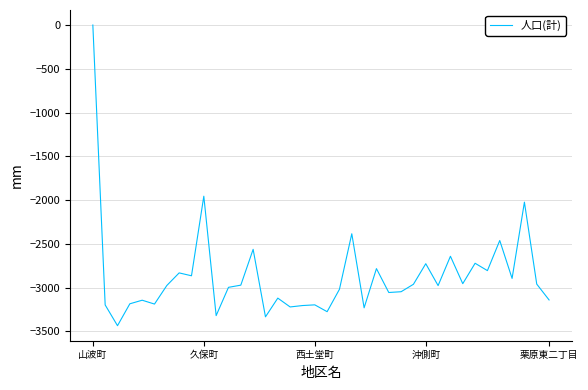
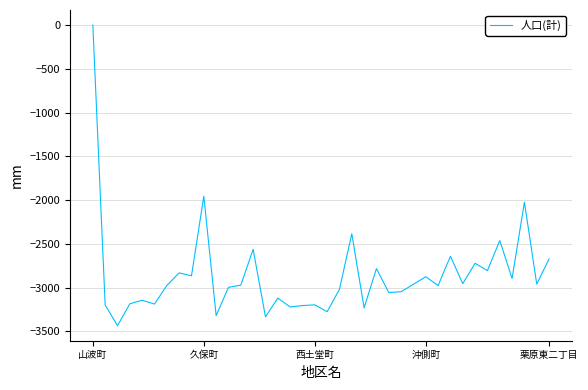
  {
    "山波町": 0,
    "久保町": -2000,
    "西土堂町": -3200,
-   "沖側町": -2700,
-   "栗原東二丁目": -3100
+   "沖側町": -2900,
+   "栗原東二丁目": -2700
  }
